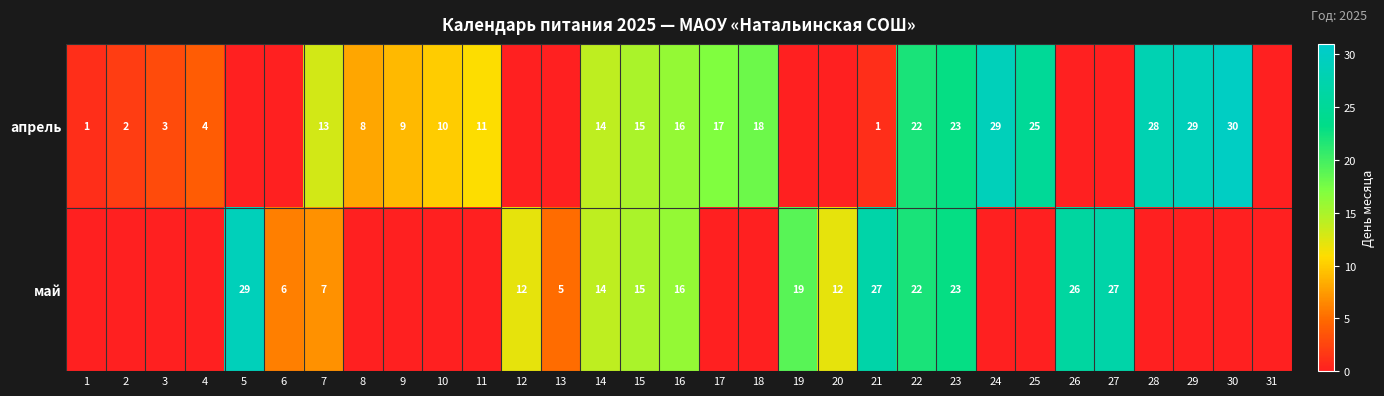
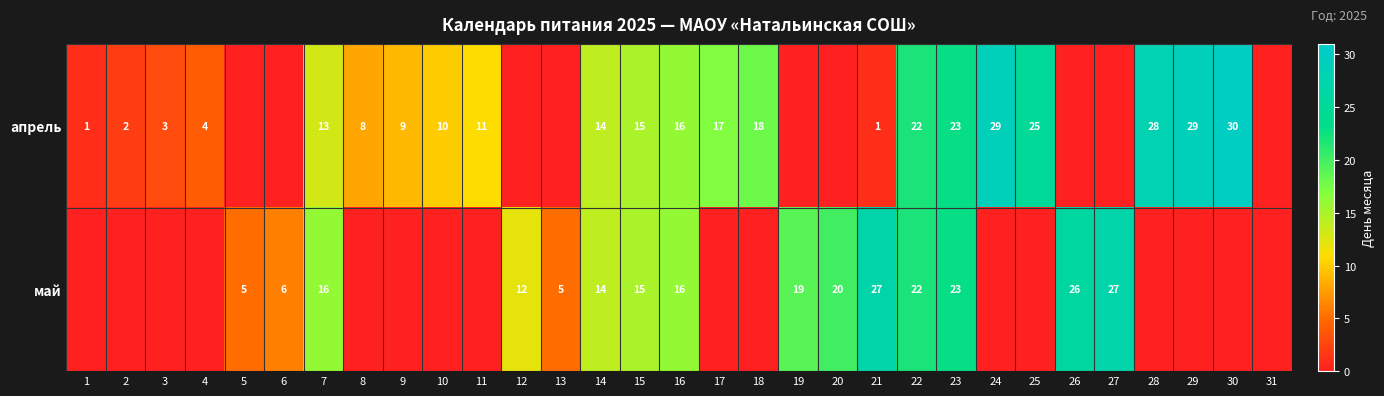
  {
    "апрель": {
      "1": 1,
      "2": 2,
      "3": 3,
      "4": 4,
      "7": 13,
      "8": 8,
      "9": 9,
      "10": 10,
      "11": 11,
      "14": 14,
      "15": 15,
      "16": 16,
      "17": 17,
      "18": 18,
      "21": 1,
      "22": 22,
      "23": 23,
      "24": 29,
      "25": 25,
      "28": 28,
      "29": 29,
      "30": 30
    },
    "май": {
-     "5": 29,
+     "5": 5,
      "6": 6,
-     "7": 7,
+     "7": 16,
      "12": 12,
      "13": 5,
      "14": 14,
      "15": 15,
      "16": 16,
      "19": 19,
-     "20": 12,
+     "20": 20,
      "21": 27,
      "22": 22,
      "23": 23,
      "26": 26,
      "27": 27
    }
  }
